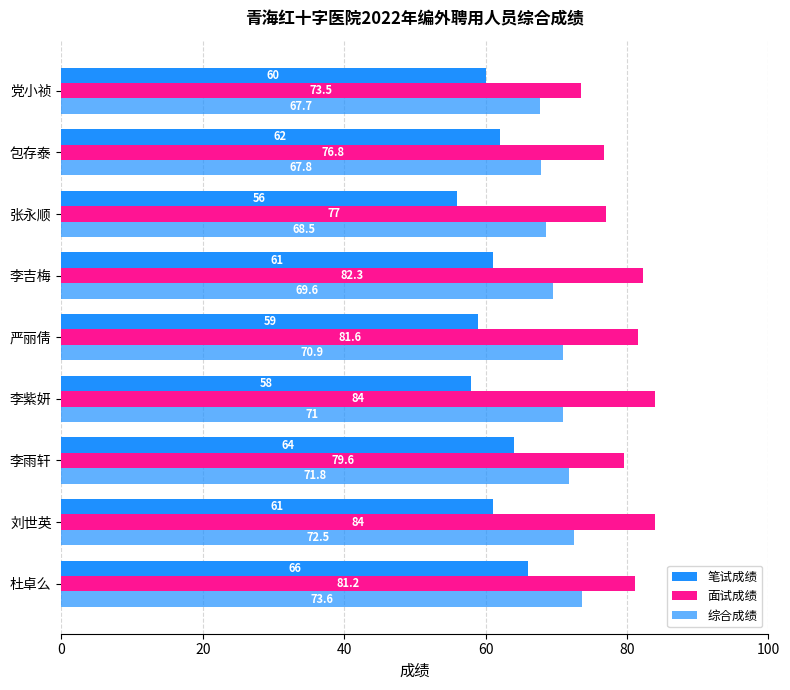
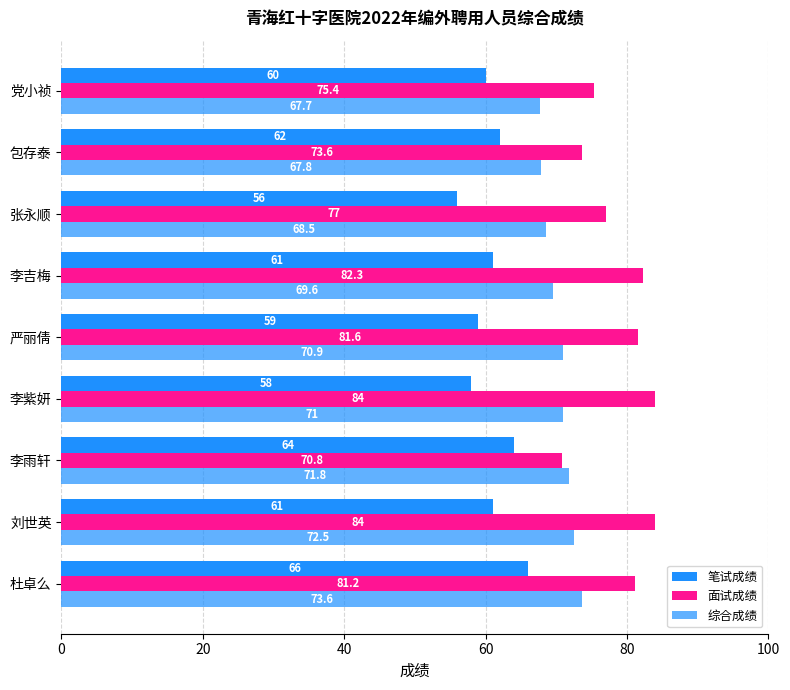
  {
    "面试成绩": {
-     "党小祯": 73.5,
-     "包存泰": 76.8,
+     "党小祯": 75.4,
+     "包存泰": 73.6,
      "张永顺": 77,
      "李吉梅": 82.3,
      "严丽倩": 81.6,
      "李紫妍": 84,
-     "李雨轩": 79.6,
+     "李雨轩": 70.8,
      "刘世英": 84,
      "杜卓么": 81.2
    }
  }
